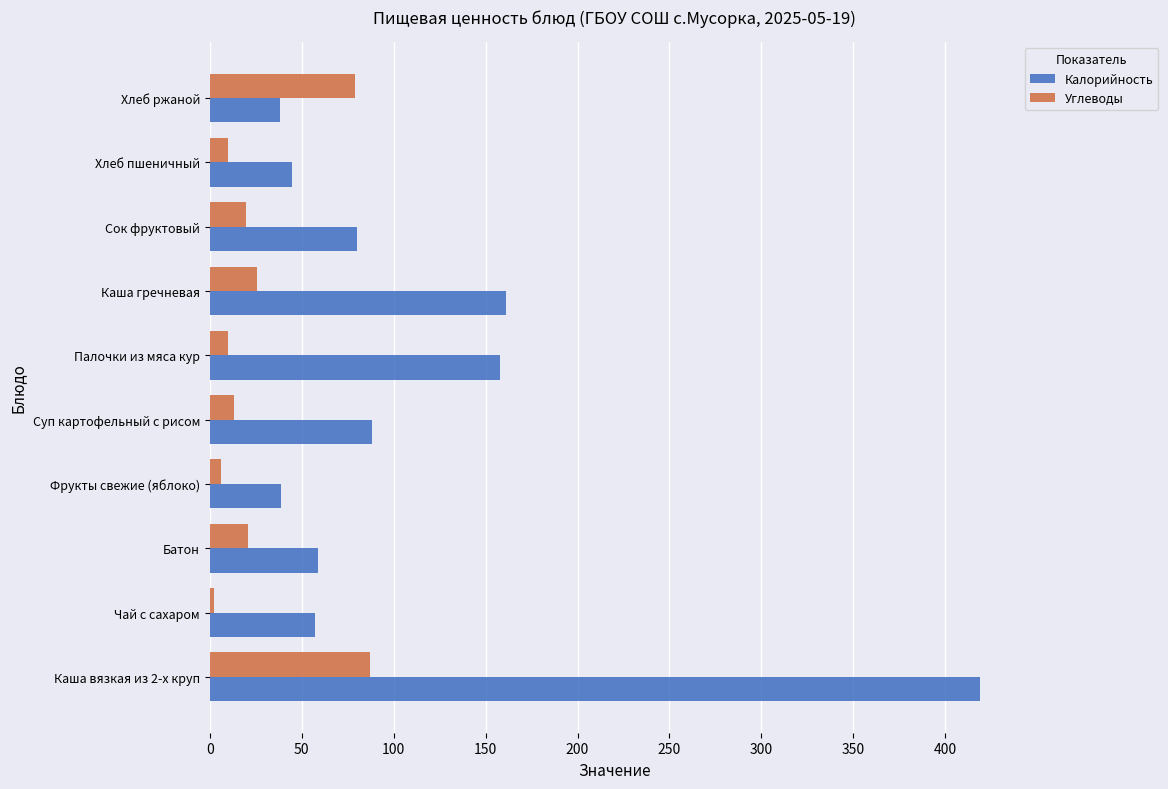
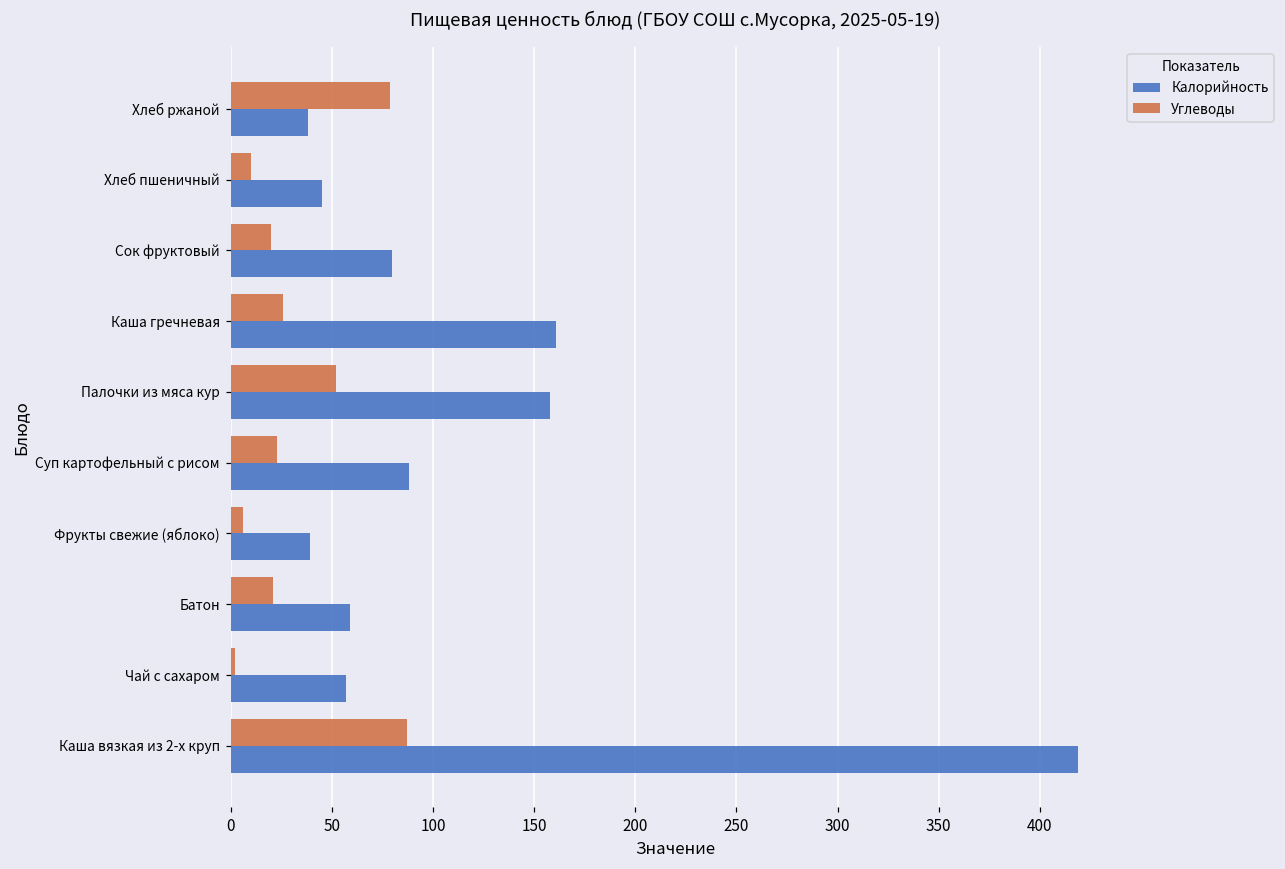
  {
    "Калорийность": {
      "Хлеб ржаной": 38,
      "Хлеб пшеничный": 45,
      "Сок фруктовый": 80,
      "Каша гречневая": 161,
      "Палочки из мяса кур": 158,
      "Суп картофельный с рисом": 88,
      "Фрукты свежие (яблоко)": 39,
      "Батон": 59,
      "Чай с сахаром": 57,
      "Каша вязкая из 2-х круп": 419
    },
    "Углеводы": {
      "Хлеб ржаной": 79,
      "Хлеб пшеничный": 10,
      "Сок фруктовый": 20,
      "Каша гречневая": 26,
-     "Палочки из мяса кур": 10,
-     "Суп картофельный с рисом": 13,
+     "Палочки из мяса кур": 52,
+     "Суп картофельный с рисом": 23,
      "Фрукты свежие (яблоко)": 6,
      "Батон": 21,
      "Чай с сахаром": 2,
      "Каша вязкая из 2-х круп": 87
    }
  }
